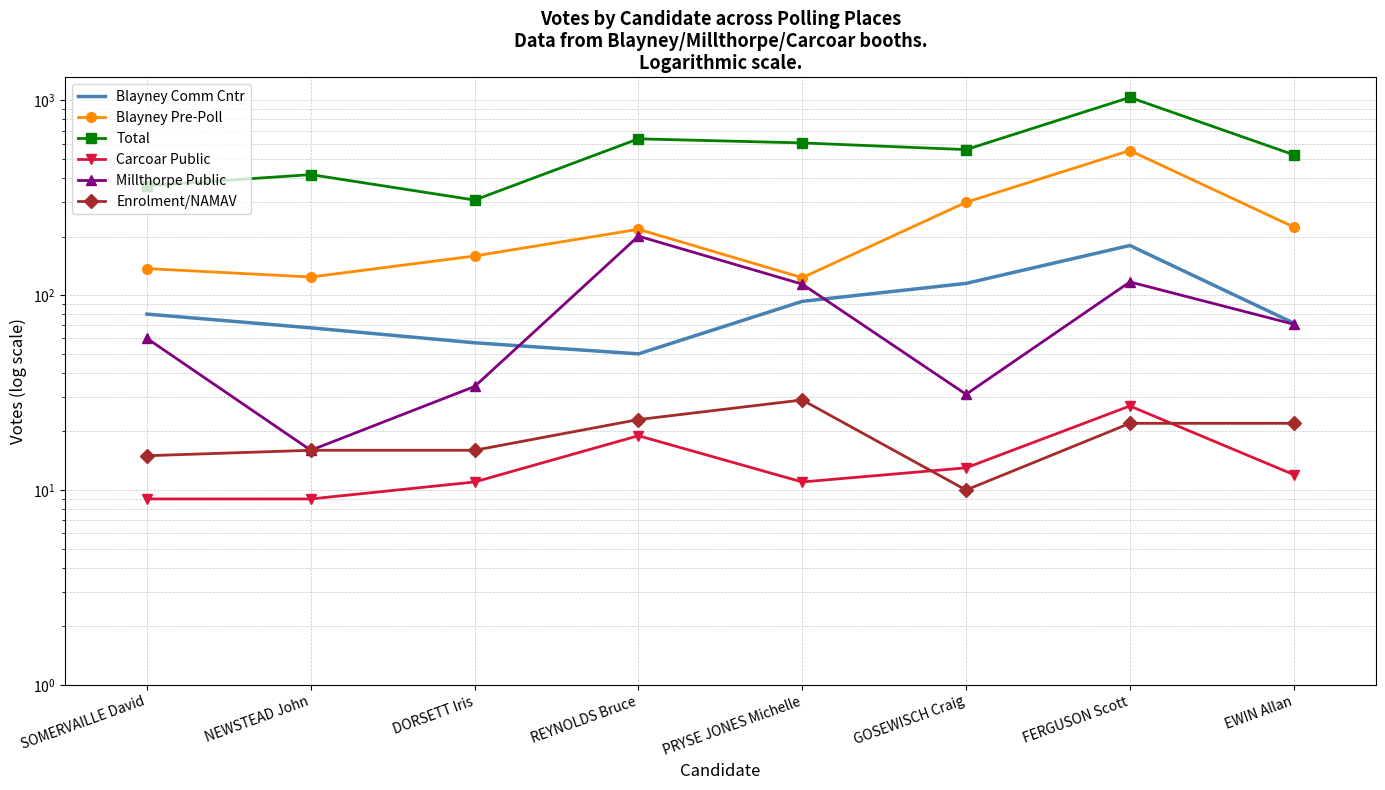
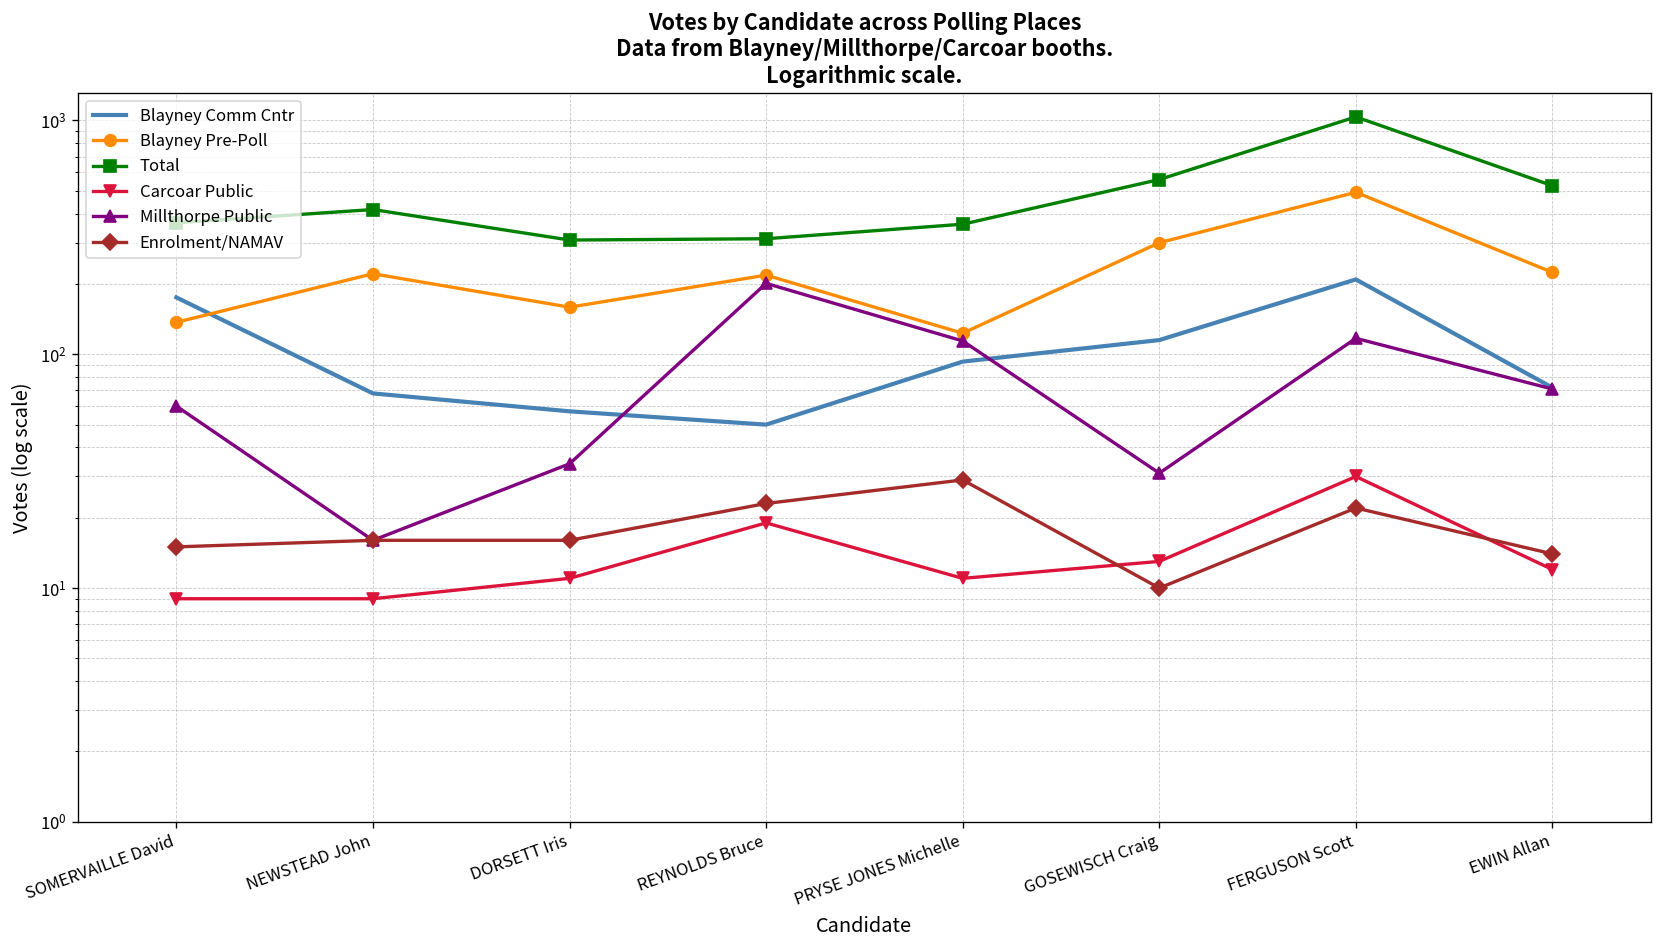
  {
    "Blayney Comm Cntr": {
-     "SOMERVAILLE David": 80,
+     "SOMERVAILLE David": 180,
      "NEWSTEAD John": 68,
      "DORSETT Iris": 57,
      "REYNOLDS Bruce": 50,
      "PRYSE JONES Michelle": 90,
      "GOSEWISCH Craig": 120,
-     "FERGUSON Scott": 180
+     "FERGUSON Scott": 210
    },
    "Blayney Pre-Poll": {
      "SOMERVAILLE David": 140,
-     "NEWSTEAD John": 120,
+     "NEWSTEAD John": 220,
      "DORSETT Iris": 160,
      "REYNOLDS Bruce": 220,
      "PRYSE JONES Michelle": 120,
      "GOSEWISCH Craig": 300,
-     "FERGUSON Scott": 550,
+     "FERGUSON Scott": 490,
      "EWIN Allan": 220
    },
    "Total": {
      "NEWSTEAD John": 420,
      "DORSETT Iris": 310,
-     "REYNOLDS Bruce": 640,
-     "PRYSE JONES Michelle": 610,
+     "REYNOLDS Bruce": 310,
+     "PRYSE JONES Michelle": 360,
      "GOSEWISCH Craig": 560,
      "FERGUSON Scott": 1000,
      "EWIN Allan": 530
    },
    "Carcoar Public": {
      "SOMERVAILLE David": 9,
      "NEWSTEAD John": 9,
      "DORSETT Iris": 11,
      "REYNOLDS Bruce": 19,
      "PRYSE JONES Michelle": 11,
      "GOSEWISCH Craig": 13,
-     "FERGUSON Scott": 27,
+     "FERGUSON Scott": 30,
      "EWIN Allan": 12
    },
    "Millthorpe Public": {
      "SOMERVAILLE David": 60,
      "DORSETT Iris": 34,
      "REYNOLDS Bruce": 200,
      "PRYSE JONES Michelle": 110,
      "GOSEWISCH Craig": 31,
      "FERGUSON Scott": 120
    },
    "Enrolment/NAMAV": {
      "SOMERVAILLE David": 15,
      "DORSETT Iris": 16,
      "REYNOLDS Bruce": 23,
      "PRYSE JONES Michelle": 29,
      "GOSEWISCH Craig": 10,
      "FERGUSON Scott": 22,
-     "EWIN Allan": 22
+     "EWIN Allan": 14
    }
  }
